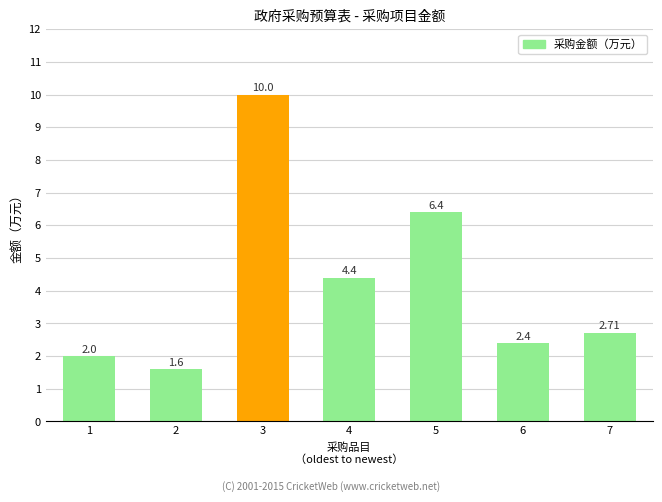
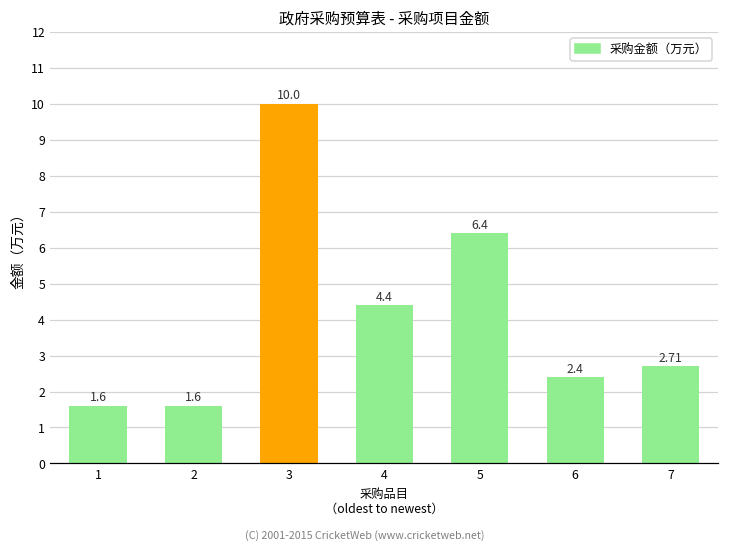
  {
-   "1": 2.0,
+   "1": 1.6,
    "2": 1.6,
    "3": 10.0,
    "4": 4.4,
    "5": 6.4,
    "6": 2.4,
    "7": 2.71
  }
